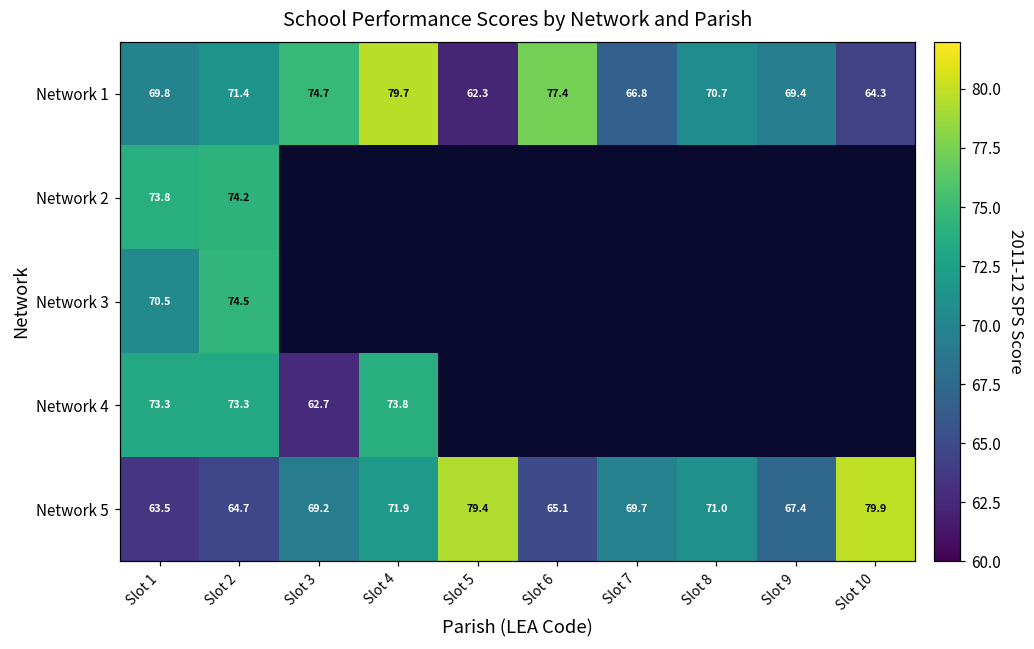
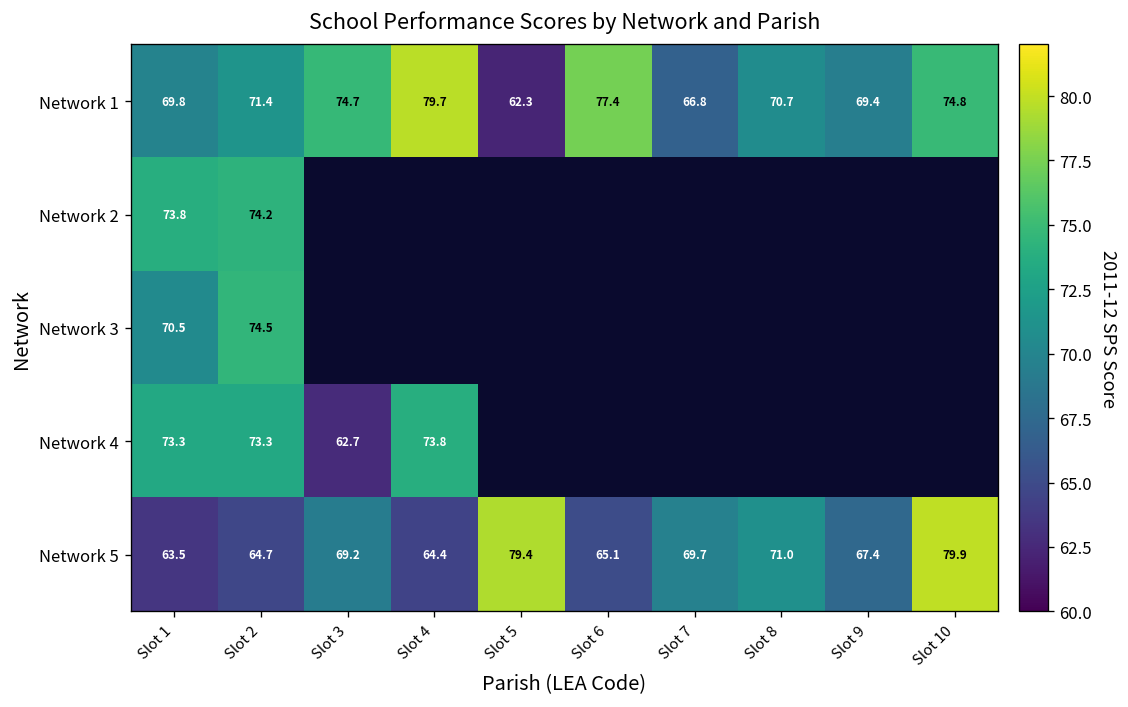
  {
    "Network 1": {
      "Slot 1": 69.8,
      "Slot 2": 71.4,
      "Slot 3": 74.7,
      "Slot 4": 79.7,
      "Slot 5": 62.3,
      "Slot 6": 77.4,
      "Slot 7": 66.8,
      "Slot 8": 70.7,
      "Slot 9": 69.4,
-     "Slot 10": 64.3
+     "Slot 10": 74.8
    },
    "Network 2": {
      "Slot 1": 73.8,
      "Slot 2": 74.2
    },
    "Network 3": {
      "Slot 1": 70.5,
      "Slot 2": 74.5
    },
    "Network 4": {
      "Slot 1": 73.3,
      "Slot 2": 73.3,
      "Slot 3": 62.7,
      "Slot 4": 73.8
    },
    "Network 5": {
      "Slot 1": 63.5,
      "Slot 2": 64.7,
      "Slot 3": 69.2,
-     "Slot 4": 71.9,
+     "Slot 4": 64.4,
      "Slot 5": 79.4,
      "Slot 6": 65.1,
      "Slot 7": 69.7,
      "Slot 8": 71.0,
      "Slot 9": 67.4,
      "Slot 10": 79.9
    }
  }
